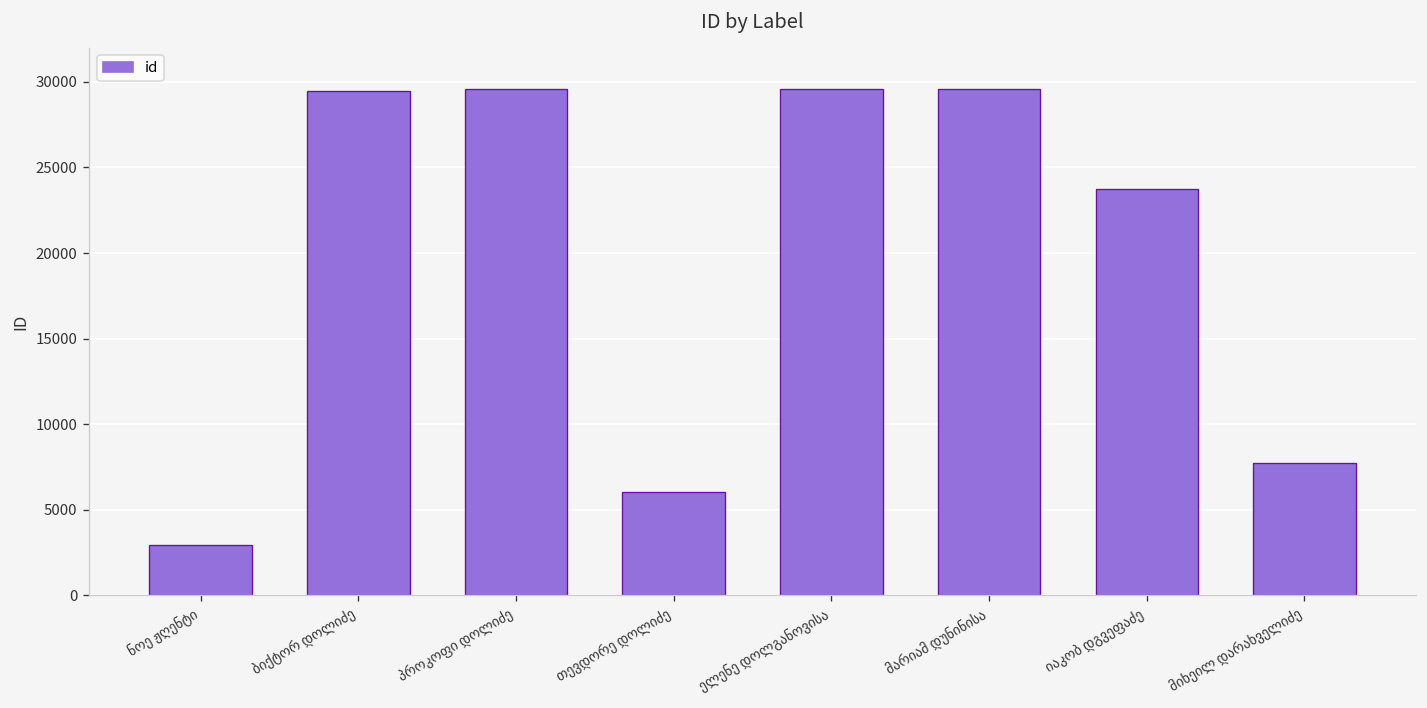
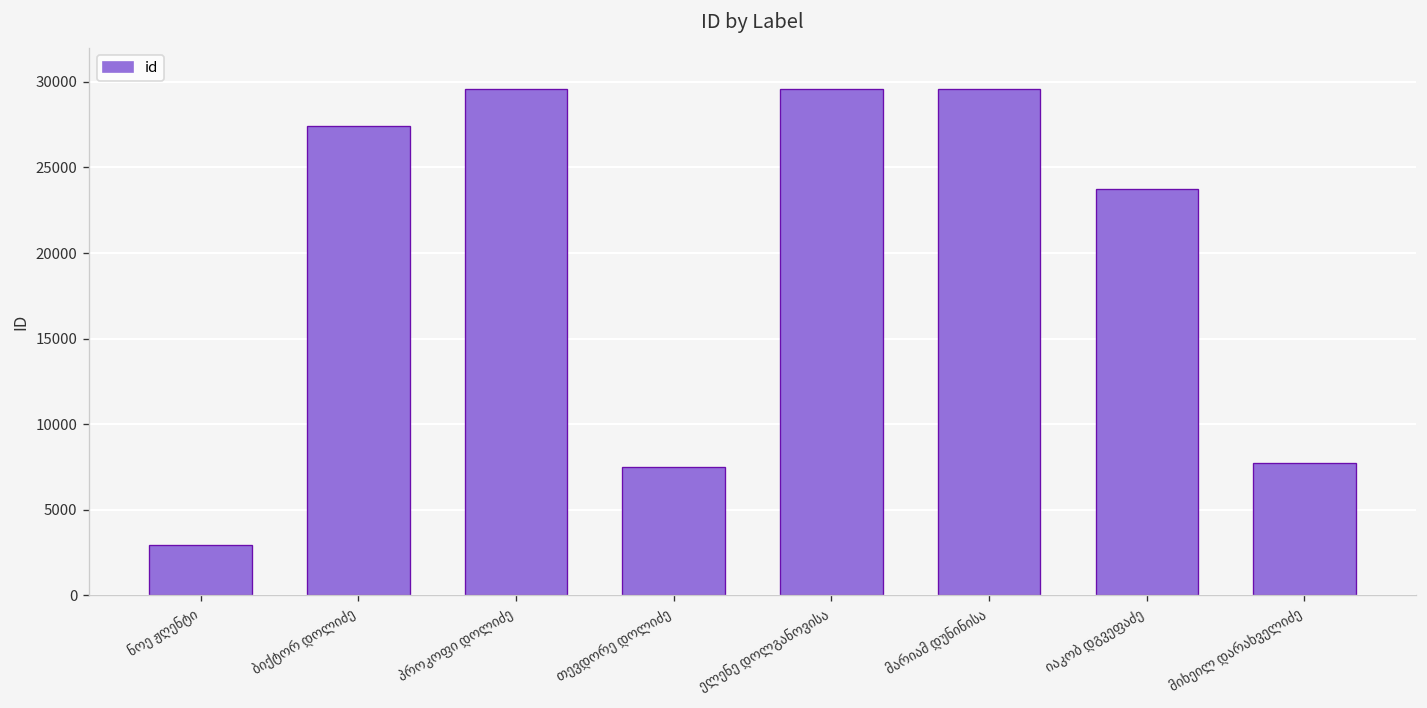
  {
    "ნოე ჟღენტი": 3000,
-   "ბიქტორ დოლიძე": 29500,
+   "ბიქტორ დოლიძე": 27400,
    "პროკოფი დოლიძე": 29600,
-   "თევდორე დოლიძე": 6100,
+   "თევდორე დოლიძე": 7500,
    "ელენე დოლგანოვისა": 29600,
    "მარიამ დუნინისა": 29600,
    "იაკობ დგვეფაძე": 23700,
    "მიხეილ დარახველიძე": 7700
  }
